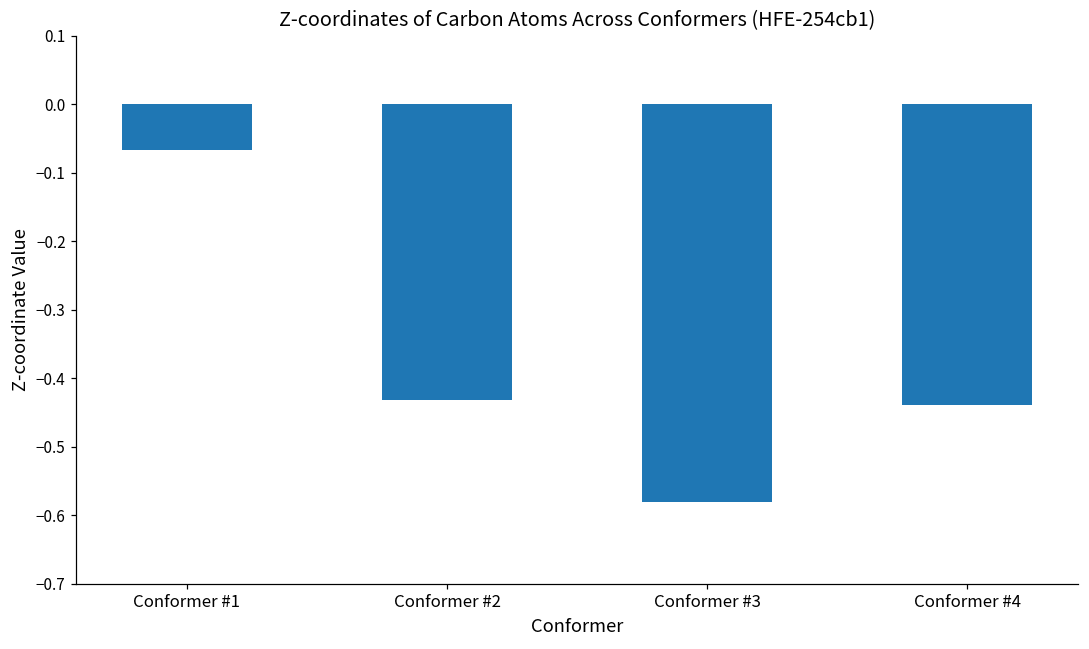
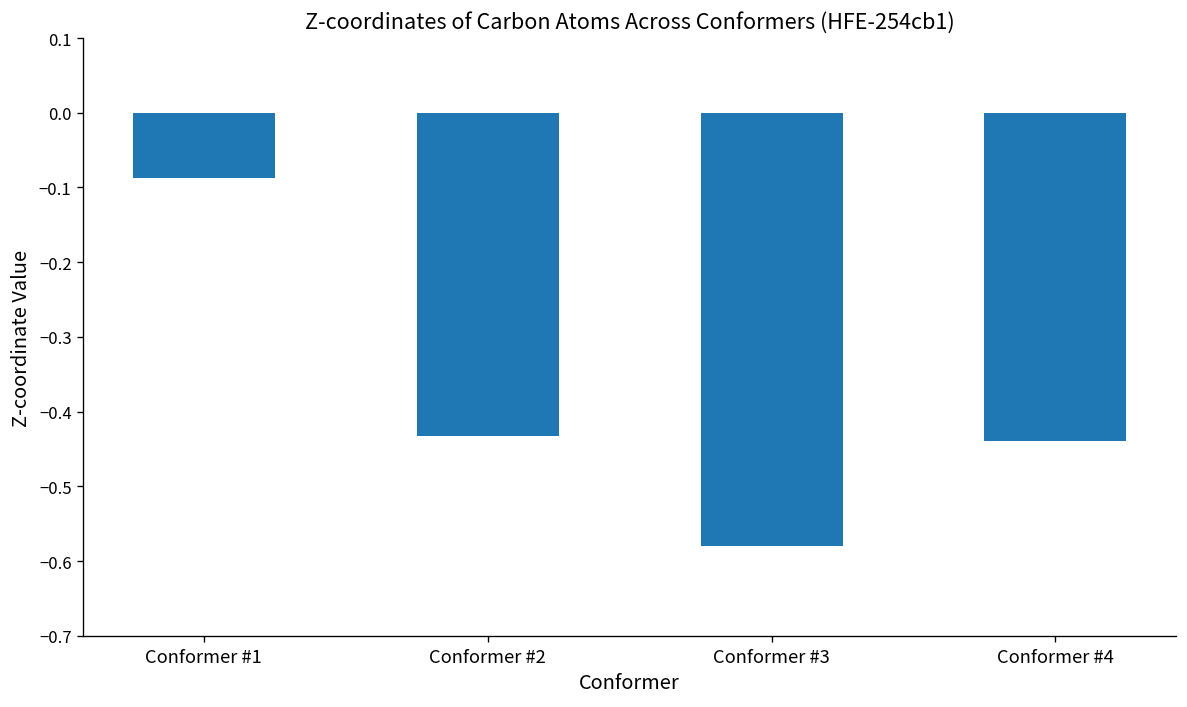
  {
-   "Conformer #1": -0.07,
+   "Conformer #1": -0.09,
    "Conformer #2": -0.43,
    "Conformer #3": -0.58,
    "Conformer #4": -0.44
  }
